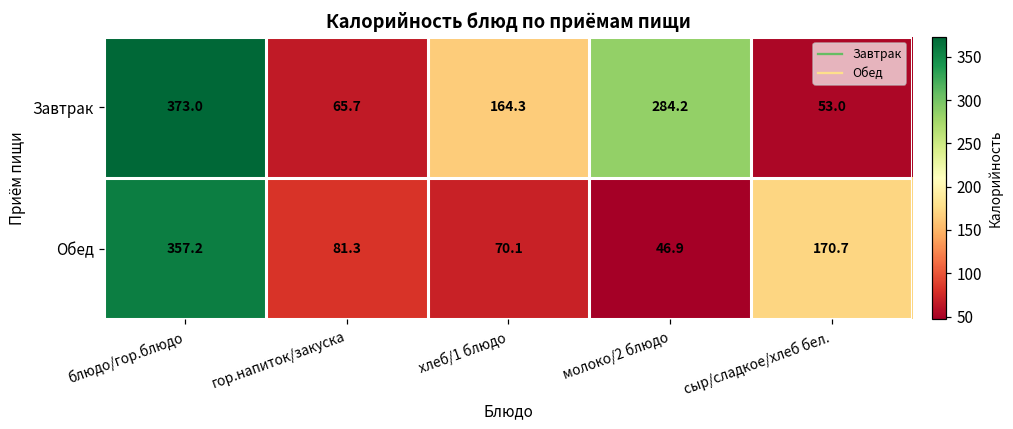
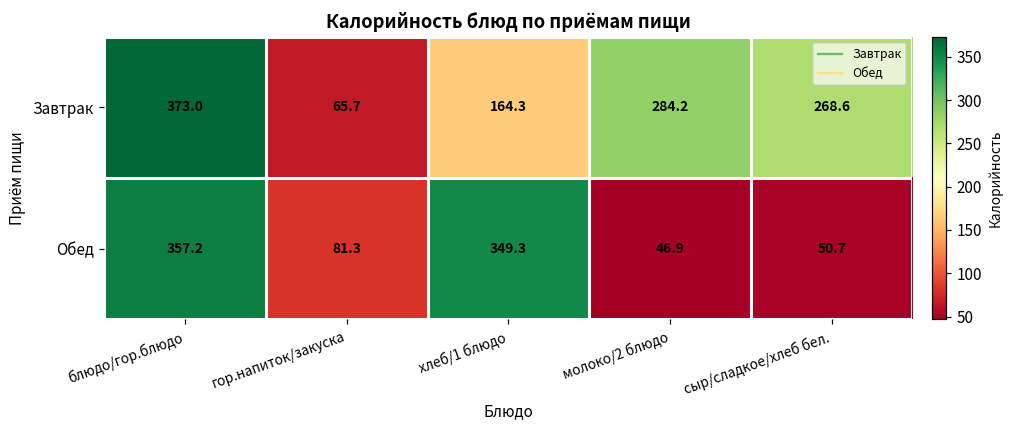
  {
    "Завтрак": {
      "блюдо/гор.блюдо": 373.0,
      "гор.напиток/закуска": 65.7,
      "хлеб/1 блюдо": 164.3,
      "молоко/2 блюдо": 284.2,
-     "сыр/сладкое/хлеб бел.": 53.0
+     "сыр/сладкое/хлеб бел.": 268.6
    },
    "Обед": {
      "блюдо/гор.блюдо": 357.2,
      "гор.напиток/закуска": 81.3,
-     "хлеб/1 блюдо": 70.1,
+     "хлеб/1 блюдо": 349.3,
      "молоко/2 блюдо": 46.9,
-     "сыр/сладкое/хлеб бел.": 170.7
+     "сыр/сладкое/хлеб бел.": 50.7
    }
  }
